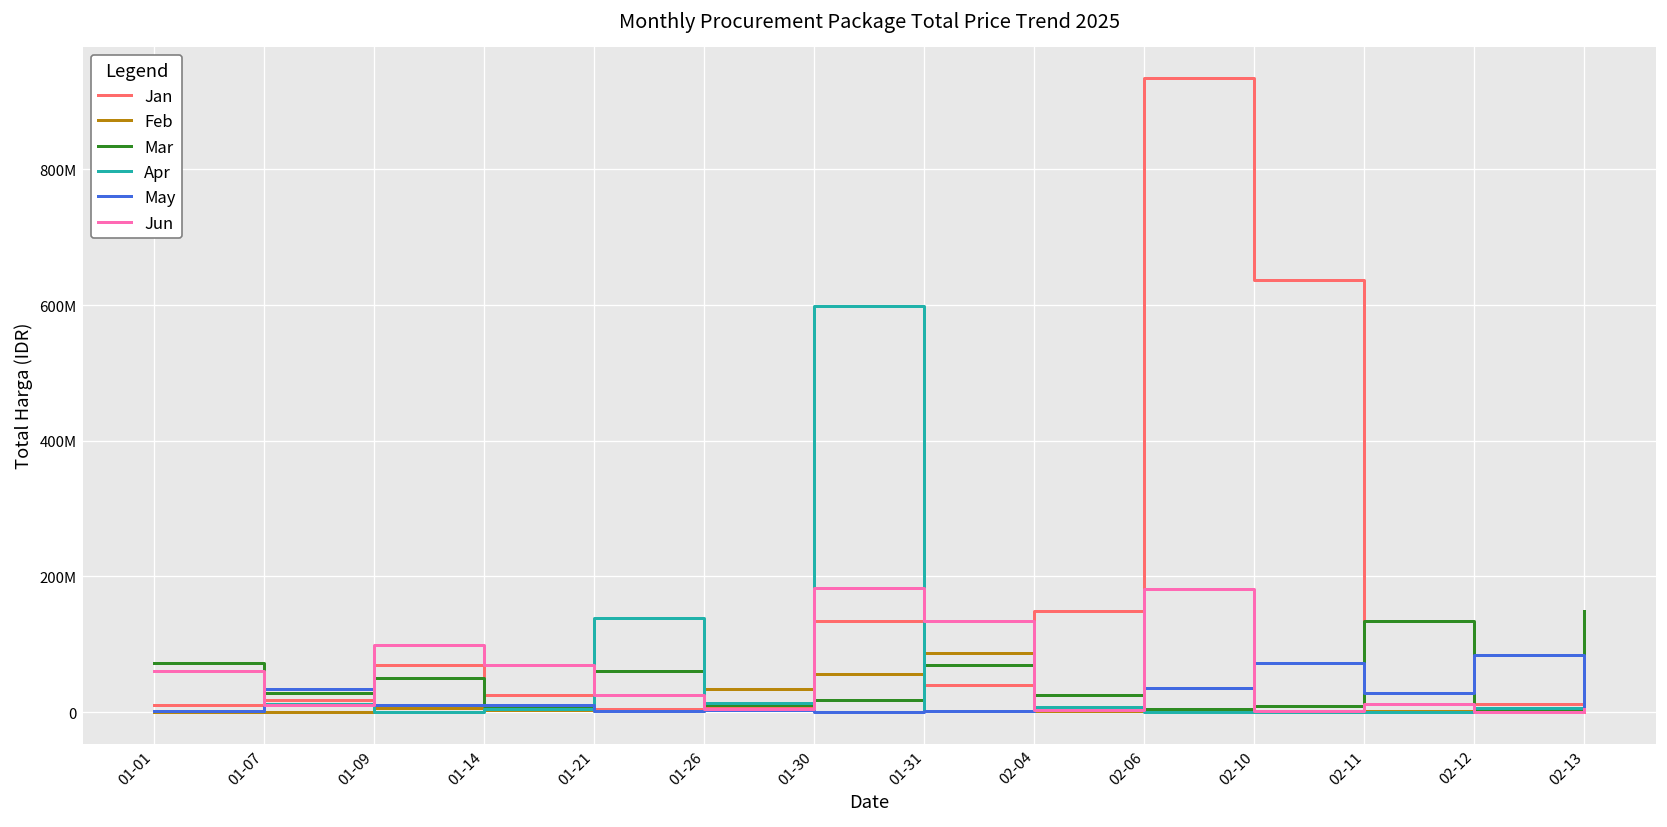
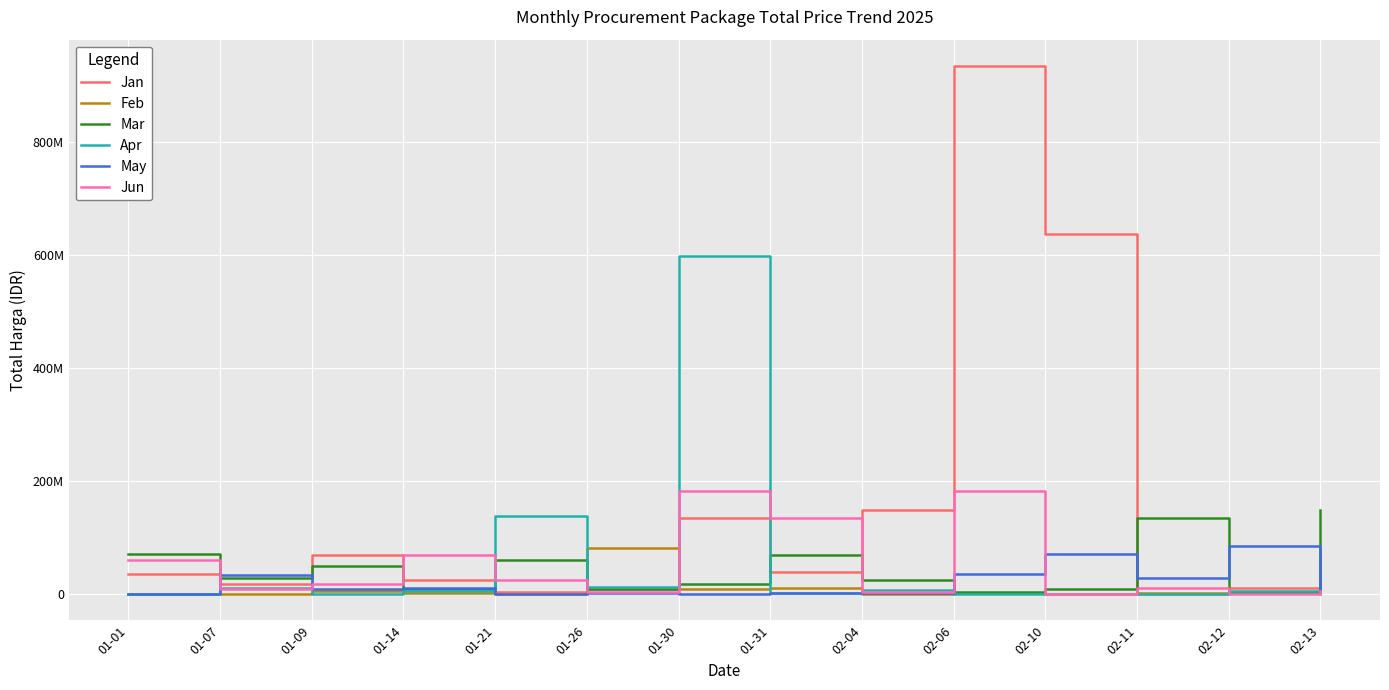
  {
    "Jan": {
-     "01-01": 10000000,
+     "01-01": 40000000,
      "01-07": 20000000,
      "01-09": 70000000,
      "01-14": 30000000,
      "01-30": 130000000,
      "01-31": 40000000,
      "02-04": 150000000,
      "02-06": 930000000,
      "02-10": 640000000,
      "02-12": 10000000
    },
    "Feb": {
      "01-07": 0,
-     "01-26": 30000000,
-     "01-30": 60000000,
-     "01-31": 90000000,
+     "01-26": 80000000,
+     "01-30": 10000000,
+     "01-31": 10000000,
      "02-13": 60000000
    },
    "Mar": {
      "01-01": 70000000,
      "01-07": 30000000,
      "01-09": 50000000,
      "01-21": 60000000,
      "01-30": 20000000,
      "01-31": 70000000,
      "02-04": 30000000,
      "02-10": 10000000,
      "02-11": 130000000,
      "02-13": 150000000
    },
    "Apr": {
      "01-09": 0,
      "01-21": 140000000,
      "01-30": 600000000
    },
    "May": {
      "01-07": 30000000,
      "01-30": 0,
      "02-06": 40000000,
      "02-10": 70000000,
      "02-11": 30000000,
      "02-12": 80000000
    },
    "Jun": {
      "01-01": 60000000,
-     "01-09": 100000000,
+     "01-09": 20000000,
      "01-14": 70000000,
      "01-21": 30000000,
      "01-30": 180000000,
      "01-31": 130000000,
      "02-06": 180000000,
      "02-11": 10000000
    }
  }
